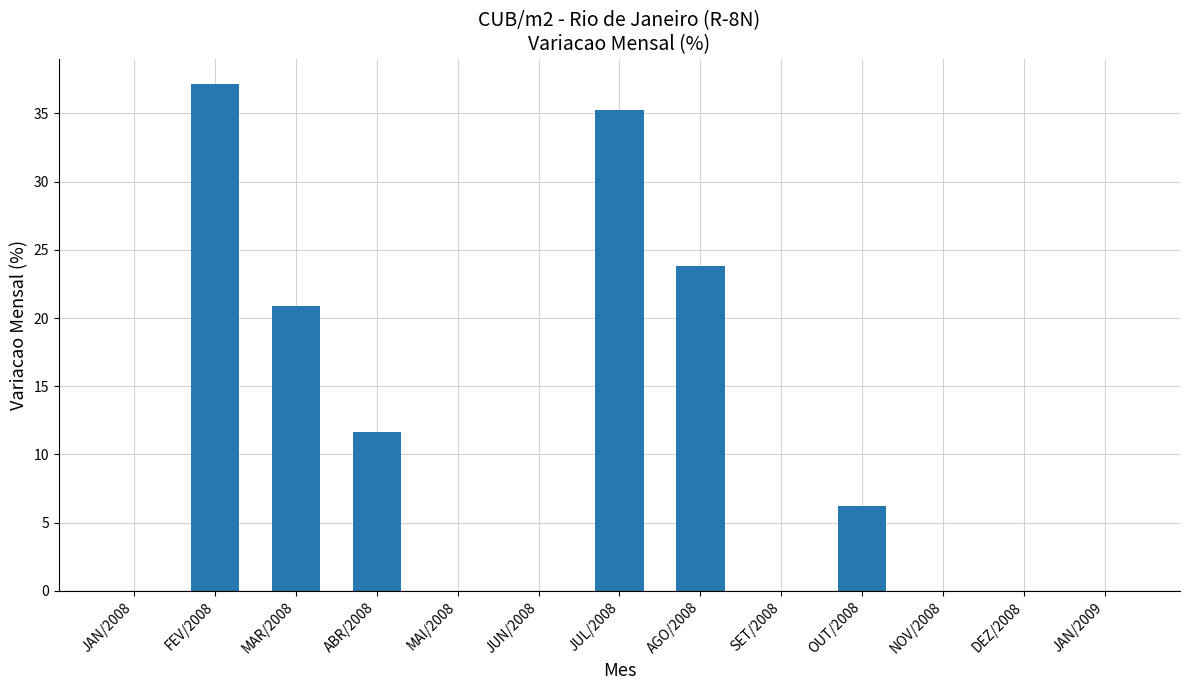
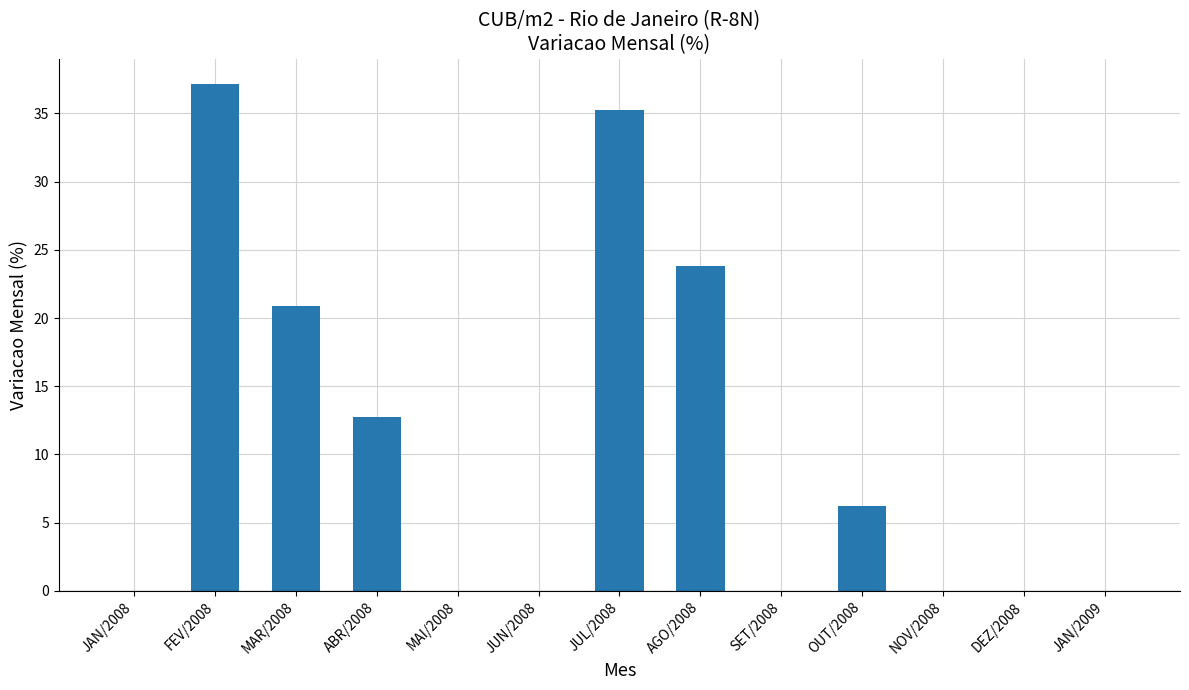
  {
    "JAN/2008": 0.0,
    "FEV/2008": 37.2,
    "MAR/2008": 20.9,
-   "ABR/2008": 11.6,
+   "ABR/2008": 12.7,
    "MAI/2008": 0.0,
    "JUN/2008": 0.0,
    "JUL/2008": 35.3,
    "AGO/2008": 23.9,
    "SET/2008": 0.0,
    "OUT/2008": 6.2,
    "NOV/2008": 0.0,
    "DEZ/2008": 0.0,
    "JAN/2009": 0.0
  }
